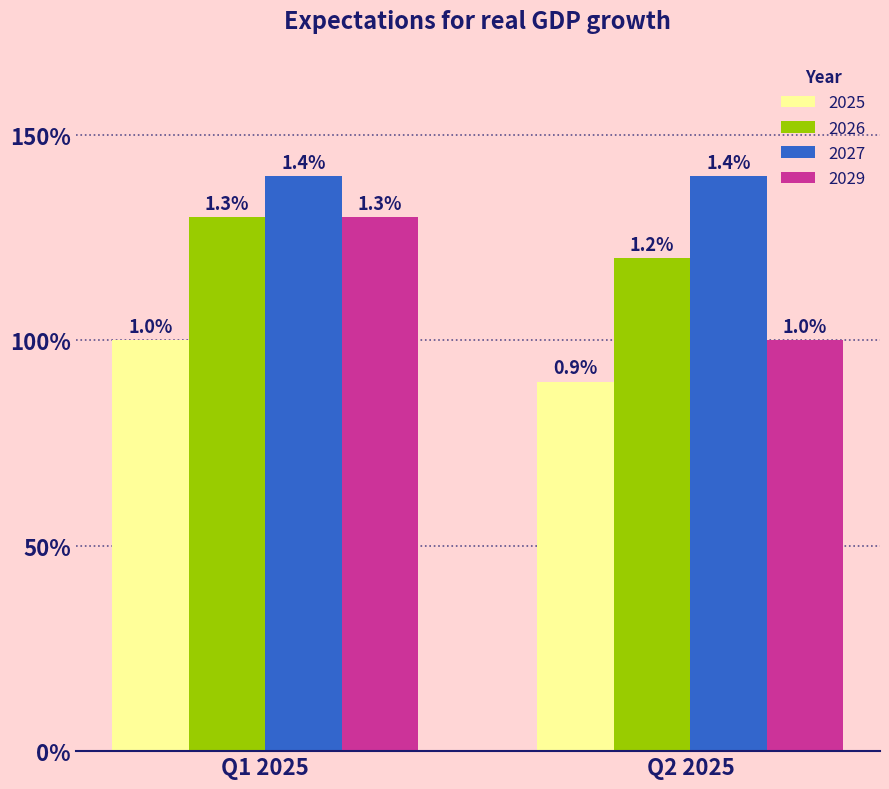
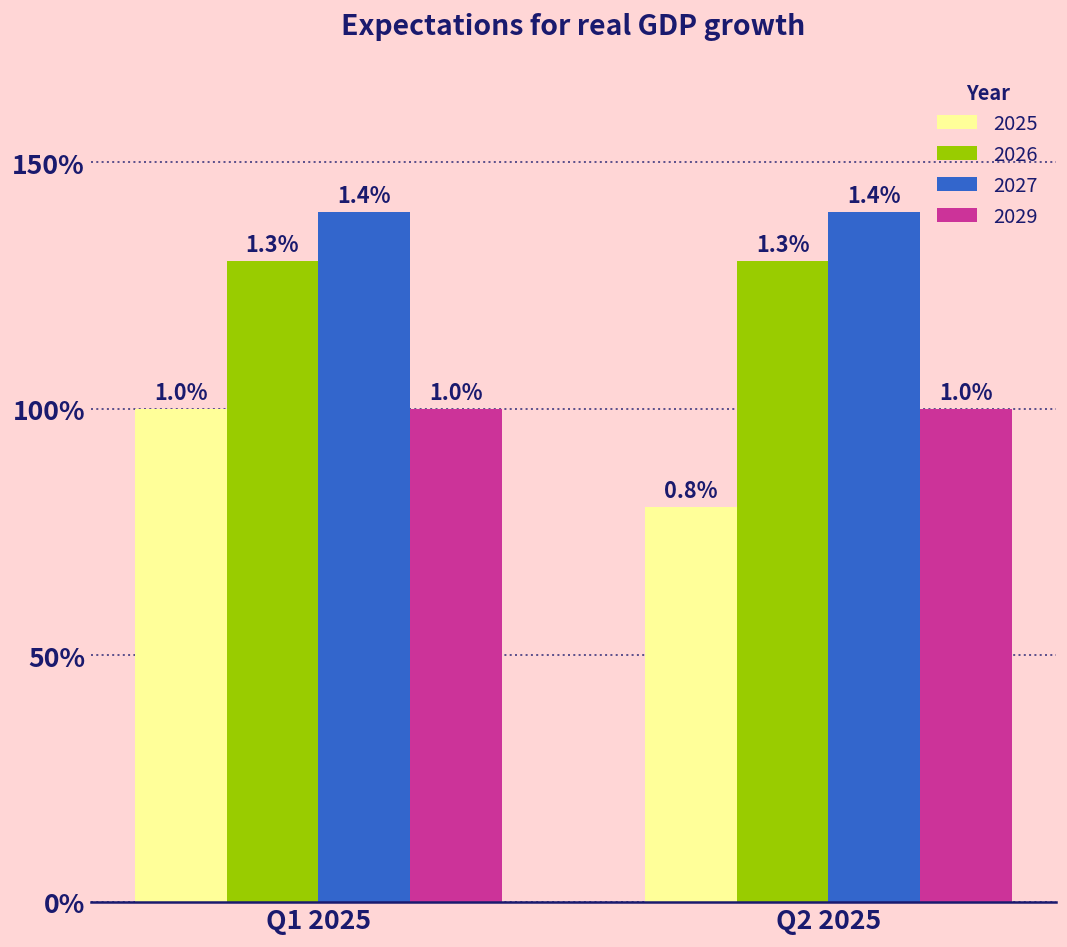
  {
    "2025": {
      "Q1 2025": "1.0%",
-     "Q2 2025": "0.9%"
+     "Q2 2025": "0.8%"
    },
    "2026": {
      "Q1 2025": "1.3%",
-     "Q2 2025": "1.2%"
+     "Q2 2025": "1.3%"
    },
    "2027": {
      "Q1 2025": "1.4%",
      "Q2 2025": "1.4%"
    },
    "2029": {
-     "Q1 2025": "1.3%",
+     "Q1 2025": "1.0%",
      "Q2 2025": "1.0%"
    }
  }
